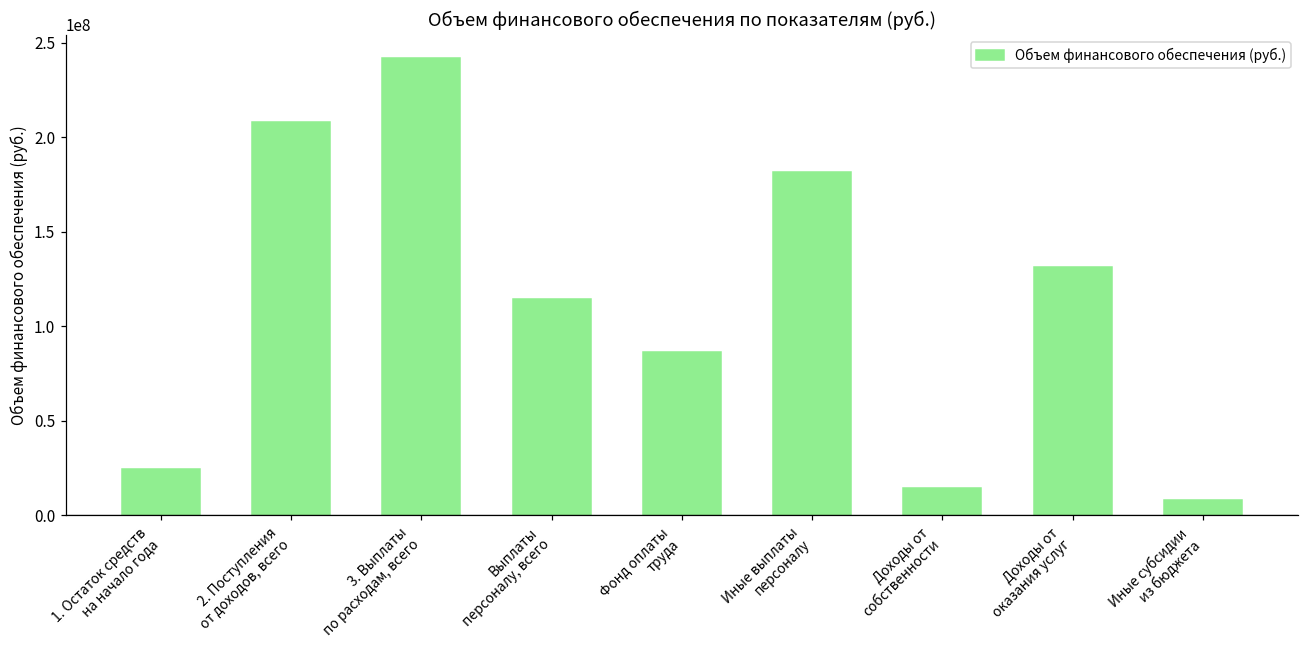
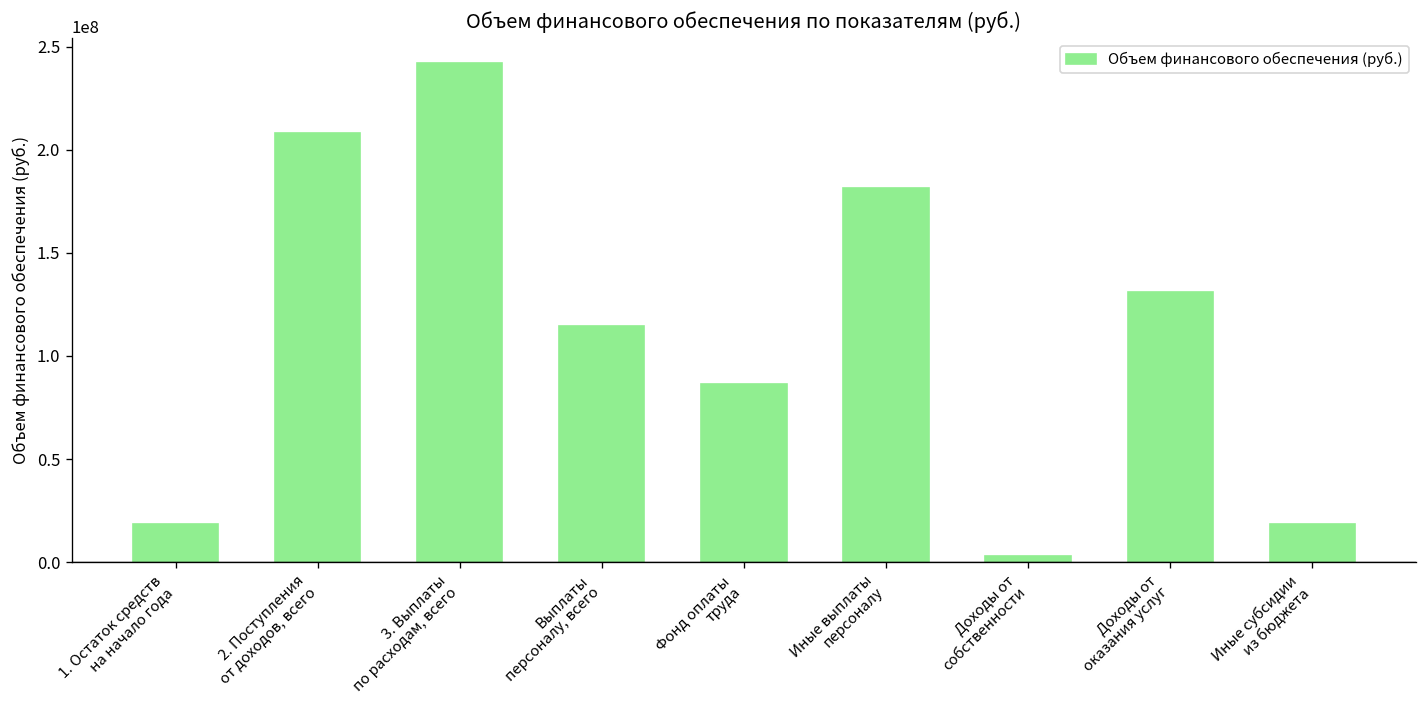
  {
-   "1. Остаток средств на начало года": 24000000,
+   "1. Остаток средств на начало года": 19000000,
    "2. Поступления от доходов, всего": 208000000,
    "3. Выплаты по расходам, всего": 242000000,
    "Выплаты персоналу, всего": 114000000,
    "Фонд оплаты труда": 86000000,
    "Иные выплаты персоналу": 181000000,
-   "Доходы от собственности": 15000000,
+   "Доходы от собственности": 3000000,
    "Доходы от оказания услуг": 131000000,
-   "Иные субсидии из бюджета": 8000000
+   "Иные субсидии из бюджета": 18000000
  }
